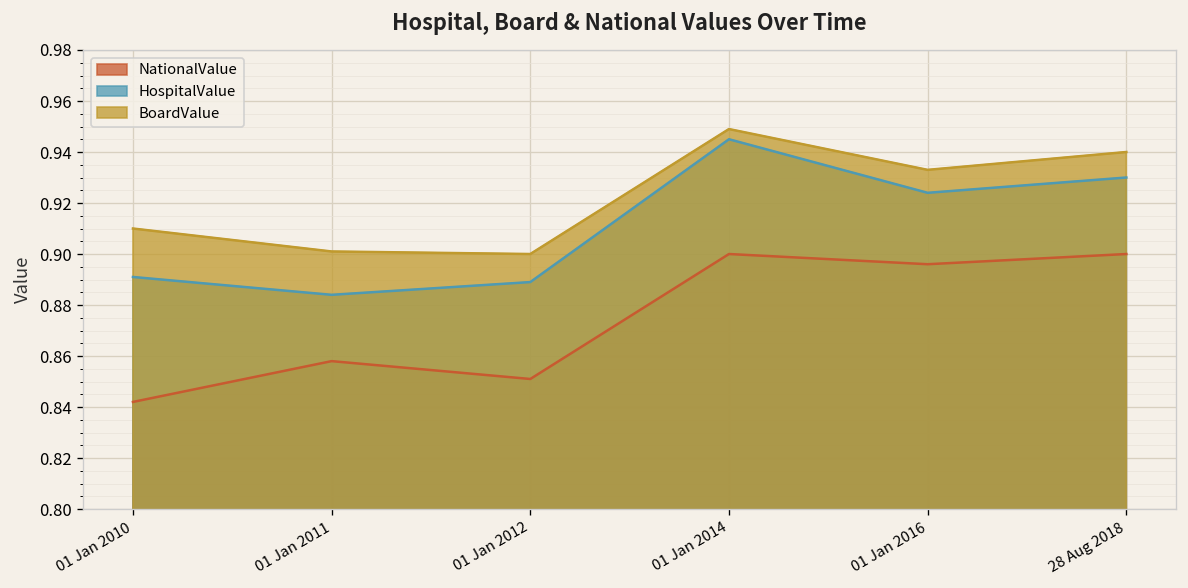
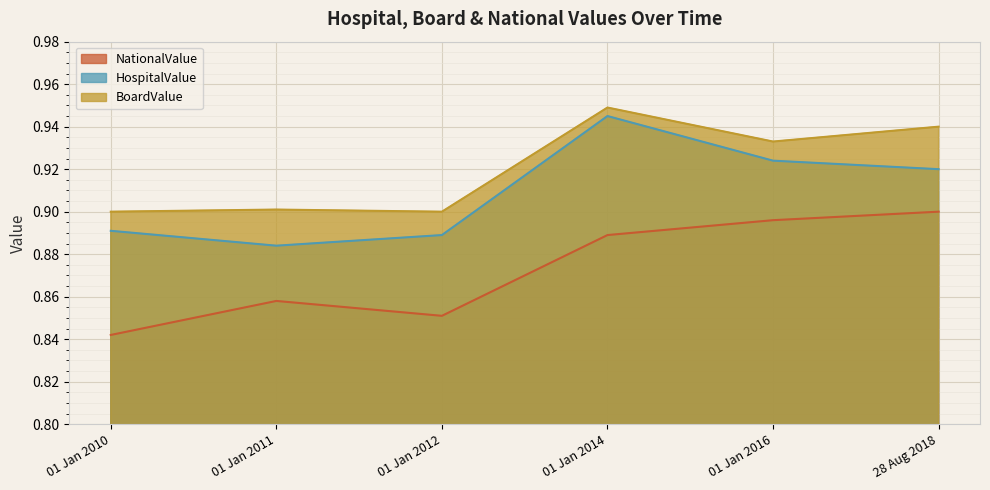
  {
    "NationalValue": {
      "01 Jan 2010": 0.842,
      "01 Jan 2011": 0.858,
      "01 Jan 2012": 0.851,
-     "01 Jan 2014": 0.900,
+     "01 Jan 2014": 0.889,
      "01 Jan 2016": 0.896,
      "28 Aug 2018": 0.900
    },
    "HospitalValue": {
      "01 Jan 2010": 0.89,
      "01 Jan 2011": 0.884,
      "01 Jan 2012": 0.89,
      "01 Jan 2014": 0.945,
      "01 Jan 2016": 0.924,
-     "28 Aug 2018": 0.93
+     "28 Aug 2018": 0.92
    },
    "BoardValue": {
-     "01 Jan 2010": 0.91,
+     "01 Jan 2010": 0.90,
      "01 Jan 2011": 0.90,
      "01 Jan 2012": 0.90,
      "01 Jan 2014": 0.95,
      "01 Jan 2016": 0.933,
      "28 Aug 2018": 0.94
    }
  }
